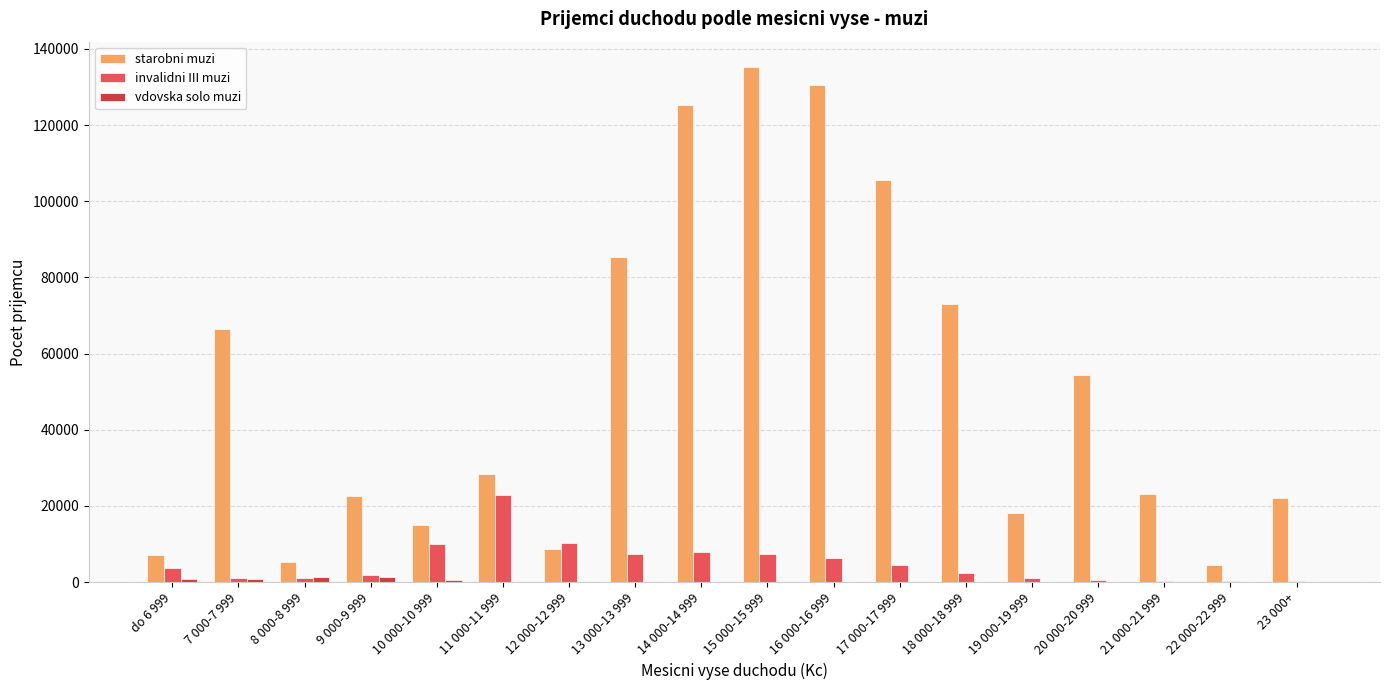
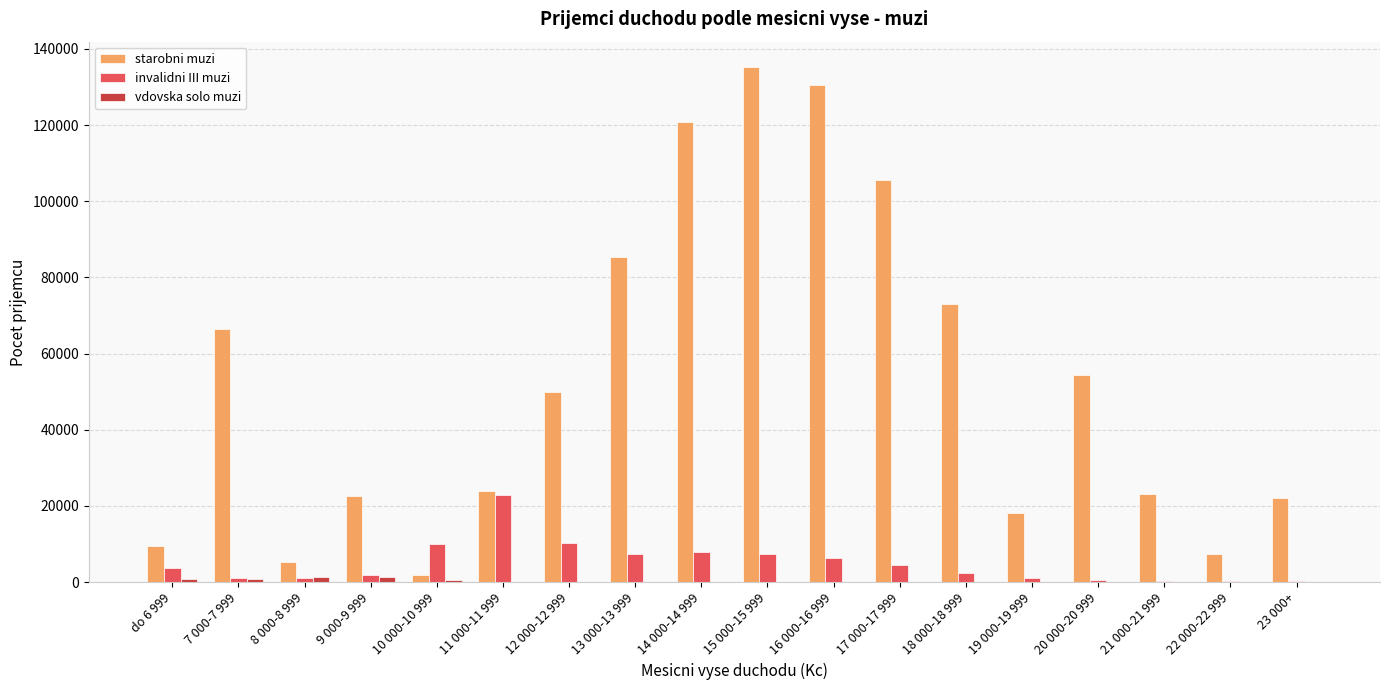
  {
    "starobni muzi": {
-     "do 6 999": 7000,
+     "do 6 999": 10000,
      "7 000-7 999": 67000,
      "8 000-8 999": 5000,
      "9 000-9 999": 23000,
-     "10 000-10 999": 15000,
-     "11 000-11 999": 28000,
-     "12 000-12 999": 9000,
+     "10 000-10 999": 2000,
+     "11 000-11 999": 24000,
+     "12 000-12 999": 50000,
      "13 000-13 999": 85000,
-     "14 000-14 999": 125000,
+     "14 000-14 999": 121000,
      "15 000-15 999": 135000,
      "16 000-16 999": 131000,
      "17 000-17 999": 106000,
      "18 000-18 999": 73000,
      "19 000-19 999": 18000,
      "20 000-20 999": 54000,
      "21 000-21 999": 23000,
-     "22 000-22 999": 5000,
+     "22 000-22 999": 7000,
      "23 000+": 22000
    }
  }
